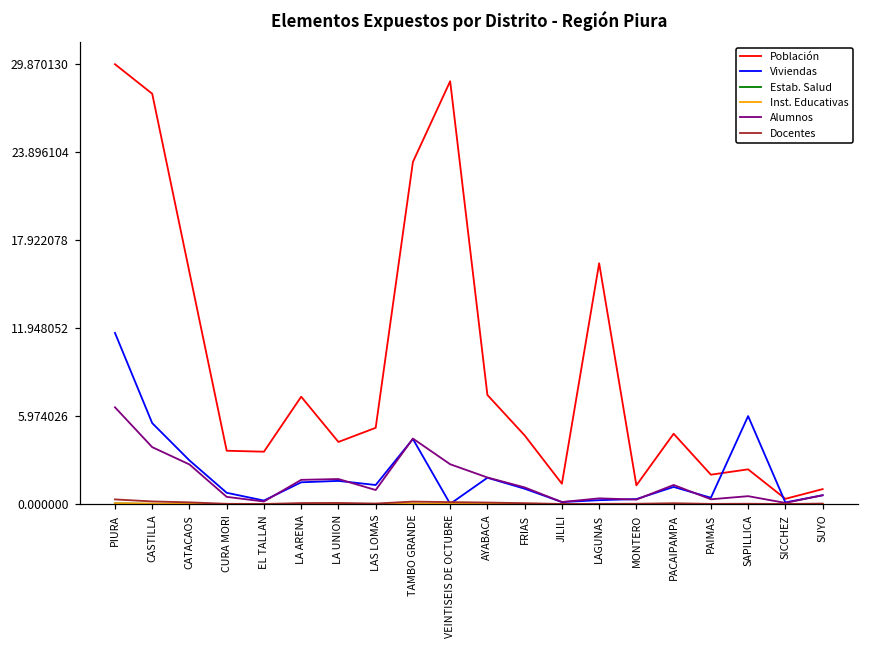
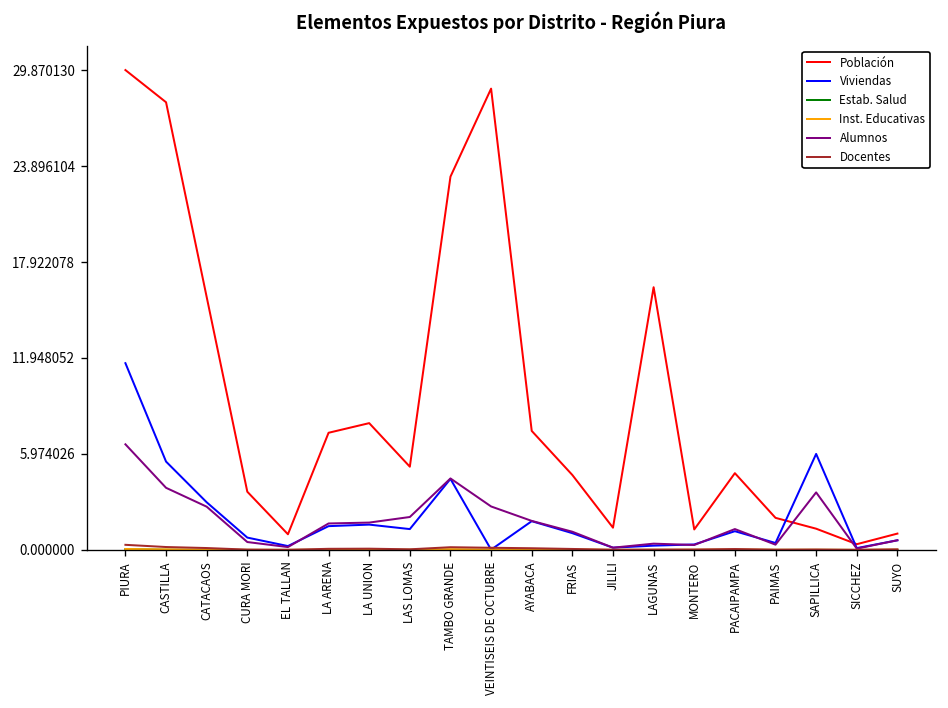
  {
    "Población": {
      "PIURA": 29.9,
      "CASTILLA": 27.9,
      "CATACAOS": 15.7,
      "CURA MORI": 3.6,
-     "EL TALLAN": 3.6,
+     "EL TALLAN": 1.0,
      "LA ARENA": 7.3,
-     "LA UNION": 4.2,
+     "LA UNION": 7.9,
      "LAS LOMAS": 5.2,
      "TAMBO GRANDE": 23.2,
      "VEINTISEIS DE OCTUBRE": 28.7,
      "AYABACA": 7.4,
      "FRIAS": 4.7,
      "JILILI": 1.4,
      "LAGUNAS": 16.4,
      "MONTERO": 1.3,
      "PACAIPAMPA": 4.8,
      "PAIMAS": 2.0,
-     "SAPILLICA": 2.4,
+     "SAPILLICA": 1.3,
      "SICCHEZ": 0.4,
      "SUYO": 1.0
    },
    "Viviendas": {
      "PIURA": 11.6,
      "CASTILLA": 5.5,
      "CATACAOS": 3.0,
      "CURA MORI": 0.8,
      "LAS LOMAS": 1.3,
      "SAPILLICA": 6.0
    },
    "Alumnos": {
      "PIURA": 6.6,
      "CASTILLA": 3.9,
      "CATACAOS": 2.7,
      "CURA MORI": 0.5,
-     "LAS LOMAS": 1.0,
+     "LAS LOMAS": 2.1,
      "VEINTISEIS DE OCTUBRE": 2.7,
-     "SAPILLICA": 0.5
+     "SAPILLICA": 3.6
    },
    "Docentes": {
      "PIURA": 0.3
    }
  }
